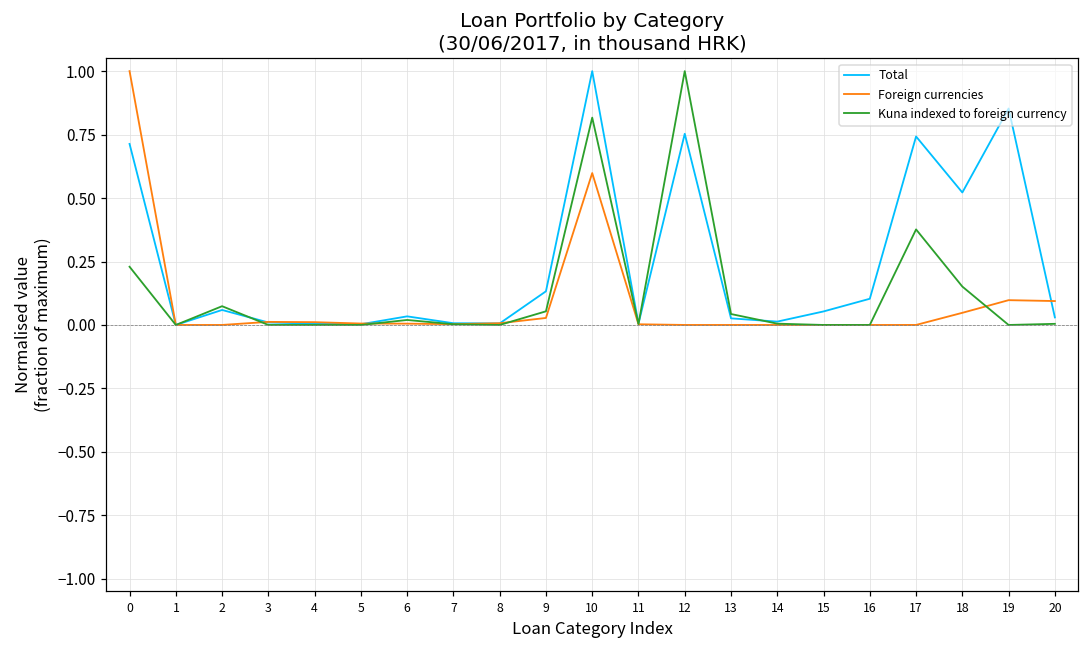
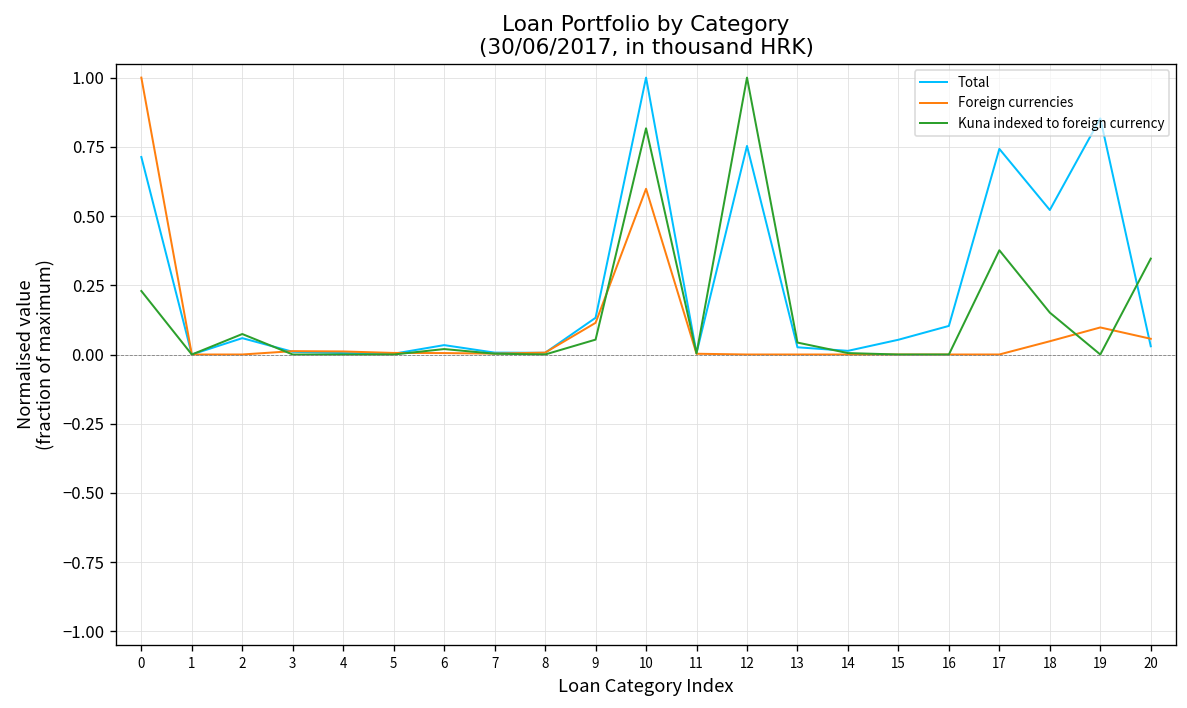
  {
    "Total": {
      "0": 0.71,
      "2": 0.06,
      "6": 0.03,
      "9": 0.13,
      "10": 1.00,
      "12": 0.75,
      "13": 0.03,
      "15": 0.05,
      "16": 0.10,
      "17": 0.74,
      "18": 0.52,
      "20": 0.03
    },
    "Foreign currencies": {
      "0": 1.00,
      "2": 0.00,
      "6": 0.01,
-     "9": 0.03,
+     "9": 0.11,
      "10": 0.60,
      "12": 0.00,
      "13": 0.00,
      "17": 0.00,
      "18": 0.05,
      "19": 0.10,
-     "20": 0.09
+     "20": 0.06
    },
    "Kuna indexed to foreign currency": {
      "0": 0.23,
      "2": 0.07,
      "6": 0.02,
      "9": 0.05,
      "10": 0.82,
      "12": 1.00,
      "13": 0.04,
      "17": 0.38,
      "18": 0.15,
      "19": 0.00,
-     "20": 0.00
+     "20": 0.35
    }
  }
